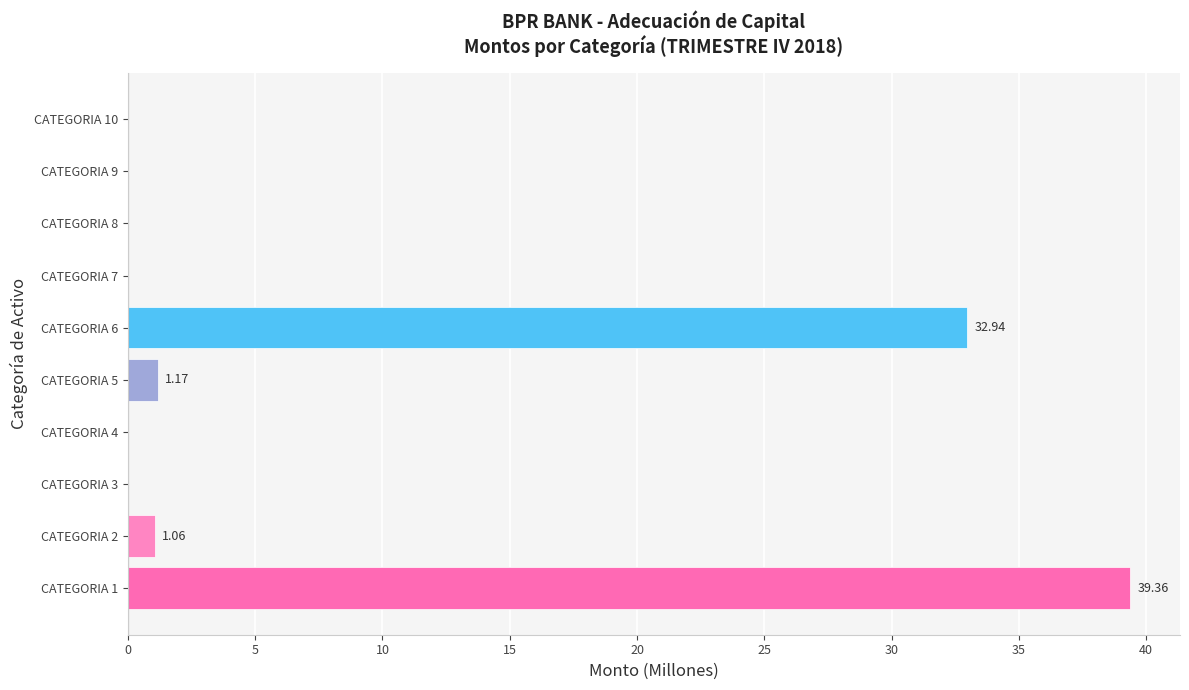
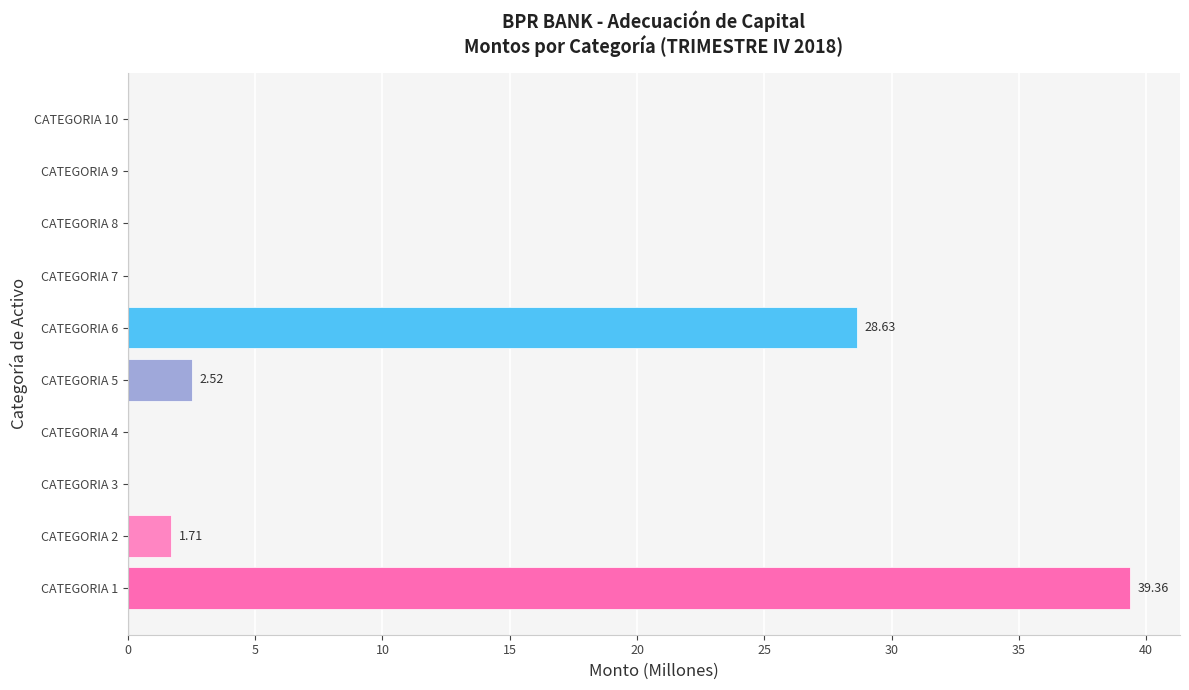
  {
-   "CATEGORIA 6": 32.94,
-   "CATEGORIA 5": 1.17,
-   "CATEGORIA 2": 1.06,
+   "CATEGORIA 6": 28.63,
+   "CATEGORIA 5": 2.52,
+   "CATEGORIA 2": 1.71,
    "CATEGORIA 1": 39.36
  }
